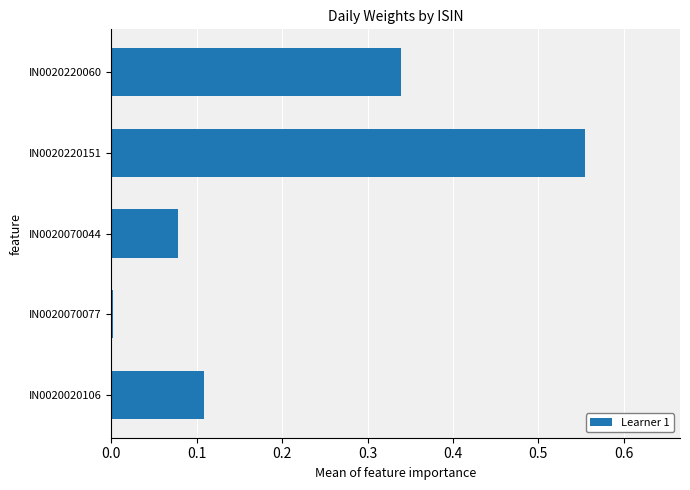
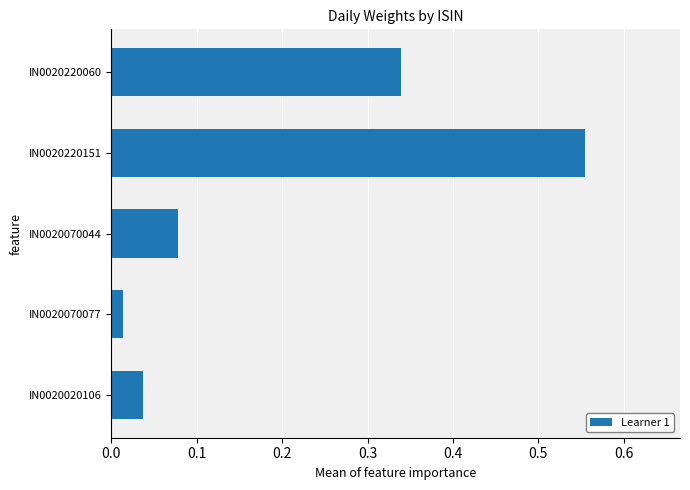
  {
    "IN0020220060": 0.34,
    "IN0020220151": 0.55,
    "IN0020070044": 0.08,
-   "IN0020070077": 0.00,
-   "IN0020020106": 0.11
+   "IN0020070077": 0.01,
+   "IN0020020106": 0.04
  }
